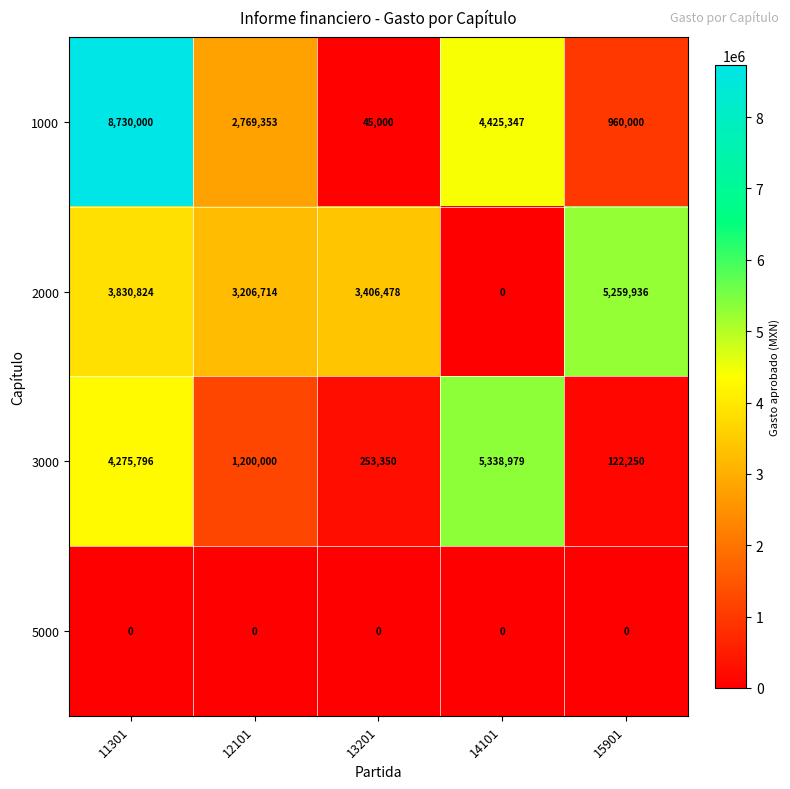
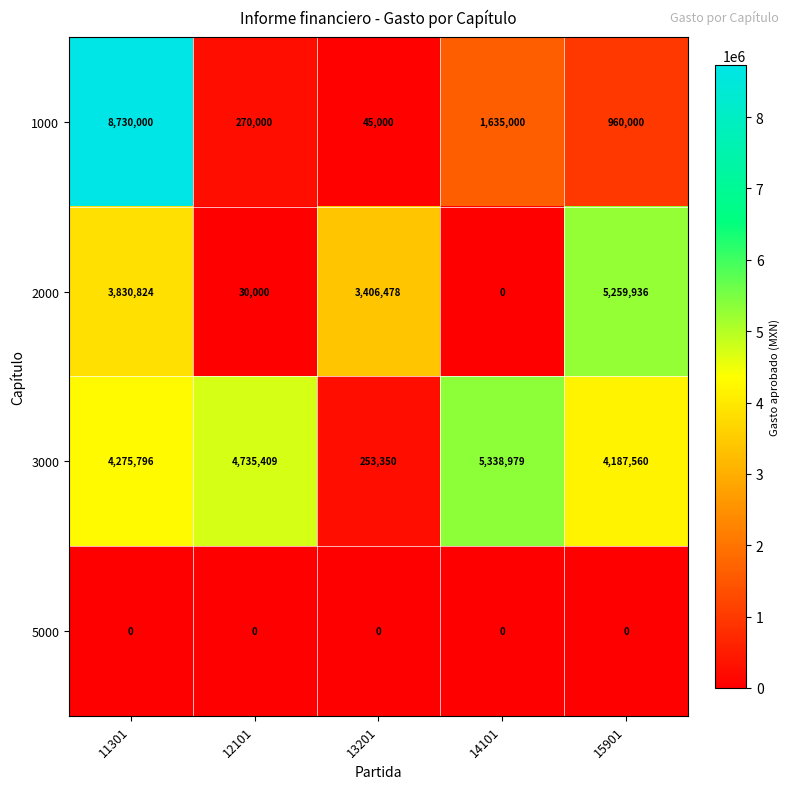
  {
    "1000": {
      "11301": "8,730,000",
-     "12101": "2,769,353",
+     "12101": "270,000",
      "13201": "45,000",
-     "14101": "4,425,347",
+     "14101": "1,635,000",
      "15901": "960,000"
    },
    "2000": {
      "11301": "3,830,824",
-     "12101": "3,206,714",
+     "12101": "30,000",
      "13201": "3,406,478",
      "14101": "0",
      "15901": "5,259,936"
    },
    "3000": {
      "11301": "4,275,796",
-     "12101": "1,200,000",
+     "12101": "4,735,409",
      "13201": "253,350",
      "14101": "5,338,979",
-     "15901": "122,250"
+     "15901": "4,187,560"
    },
    "5000": {
      "11301": "0",
      "12101": "0",
      "13201": "0",
      "14101": "0",
      "15901": "0"
    }
  }
